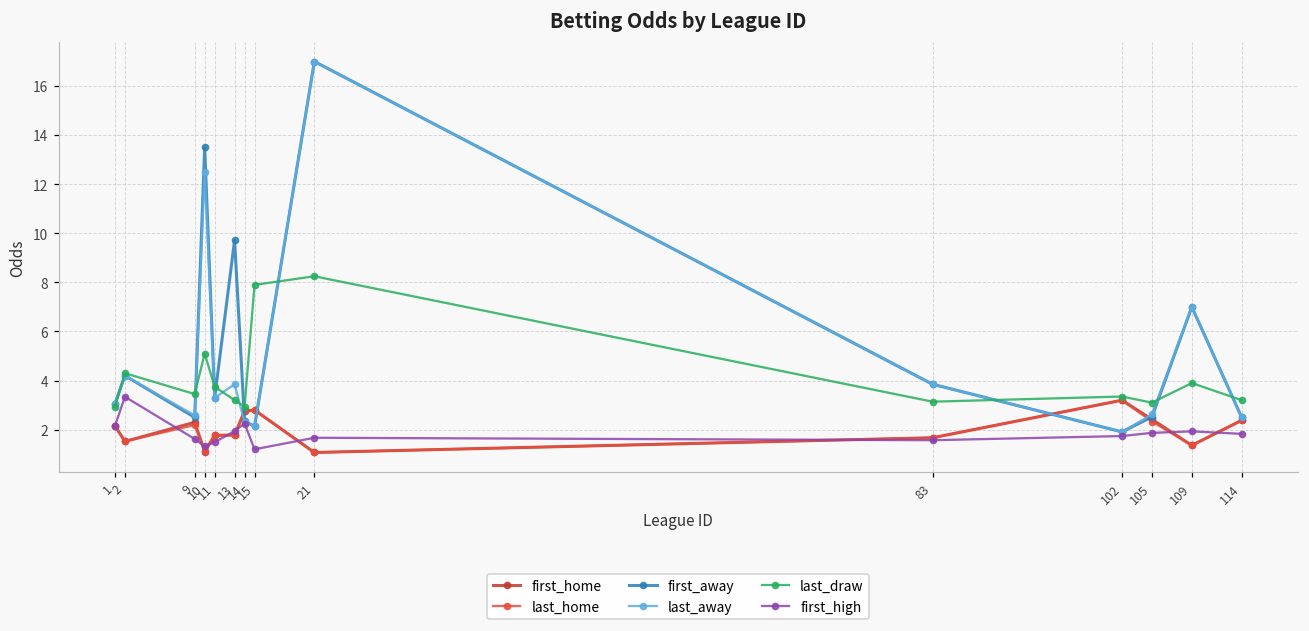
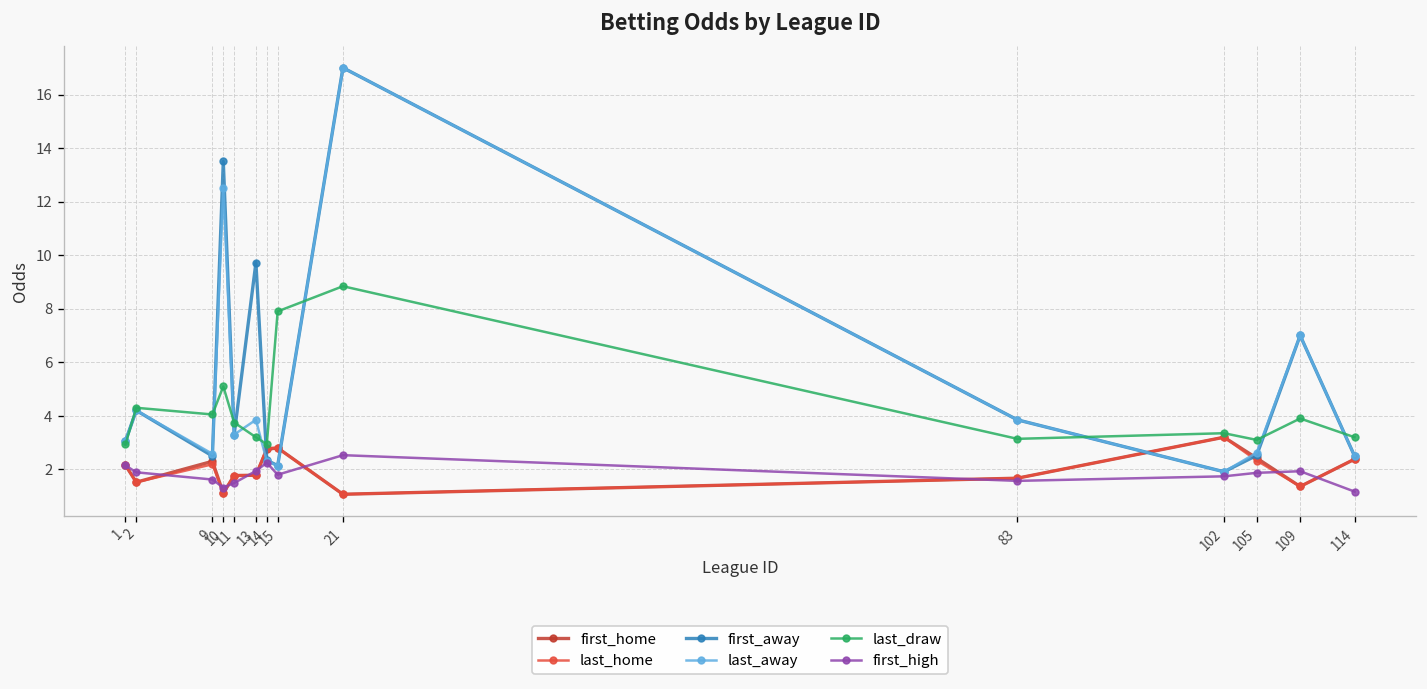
  {
    "first_away": {
      "10": 13.5,
      "13": 9.7
    },
    "last_away": {
      "10": 12.5,
      "13": 3.9
    },
    "last_draw": {
      "1": 2.9,
-     "9": 3.5,
+     "9": 4.1,
      "10": 5.1,
      "11": 3.8,
      "13": 3.2,
      "14": 2.9,
      "15": 7.9,
-     "21": 8.3,
+     "21": 8.8,
      "83": 3.1,
      "102": 3.4,
      "105": 3.1,
      "109": 3.9,
      "114": 3.2
    },
    "first_high": {
-     "2": 3.3,
+     "2": 1.9,
      "9": 1.6,
      "10": 1.3,
      "11": 1.5,
      "13": 1.9,
-     "15": 1.2,
-     "21": 1.7,
+     "15": 1.8,
+     "21": 2.5,
      "102": 1.7,
      "105": 1.9,
      "109": 1.9,
-     "114": 1.8
+     "114": 1.2
    }
  }
